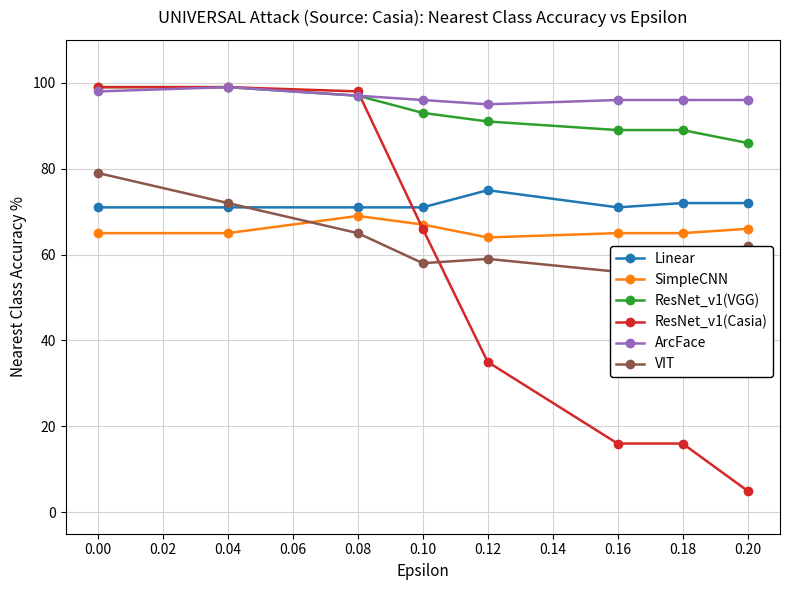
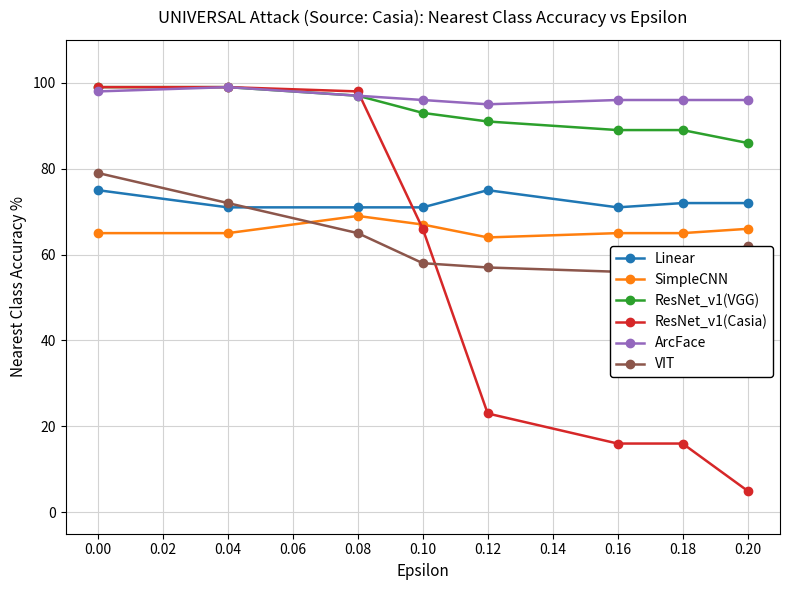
  {
    "Linear": {
-     "0.00": 71,
+     "0.00": 75,
      "0.04": 71,
      "0.08": 71,
      "0.10": 71,
      "0.12": 75,
      "0.16": 71,
      "0.18": 72,
      "0.20": 72
    },
    "SimpleCNN": {
      "0.00": 65,
      "0.04": 65,
      "0.08": 69,
      "0.10": 67,
      "0.12": 64,
      "0.16": 65,
      "0.18": 65,
      "0.20": 66
    },
    "ResNet_v1(VGG)": {
      "0.10": 93,
      "0.12": 91,
      "0.16": 89,
      "0.18": 89,
      "0.20": 86
    },
    "ResNet_v1(Casia)": {
      "0.08": 98,
      "0.10": 66,
-     "0.12": 35,
+     "0.12": 23,
      "0.16": 16,
      "0.18": 16,
      "0.20": 5
    },
    "ArcFace": {
      "0.00": 98,
      "0.10": 96,
      "0.12": 95,
      "0.16": 96,
      "0.18": 96,
      "0.20": 96
    },
    "VIT": {
      "0.00": 79,
      "0.04": 72,
      "0.08": 65,
      "0.10": 58,
-     "0.12": 59
+     "0.12": 57
    }
  }
